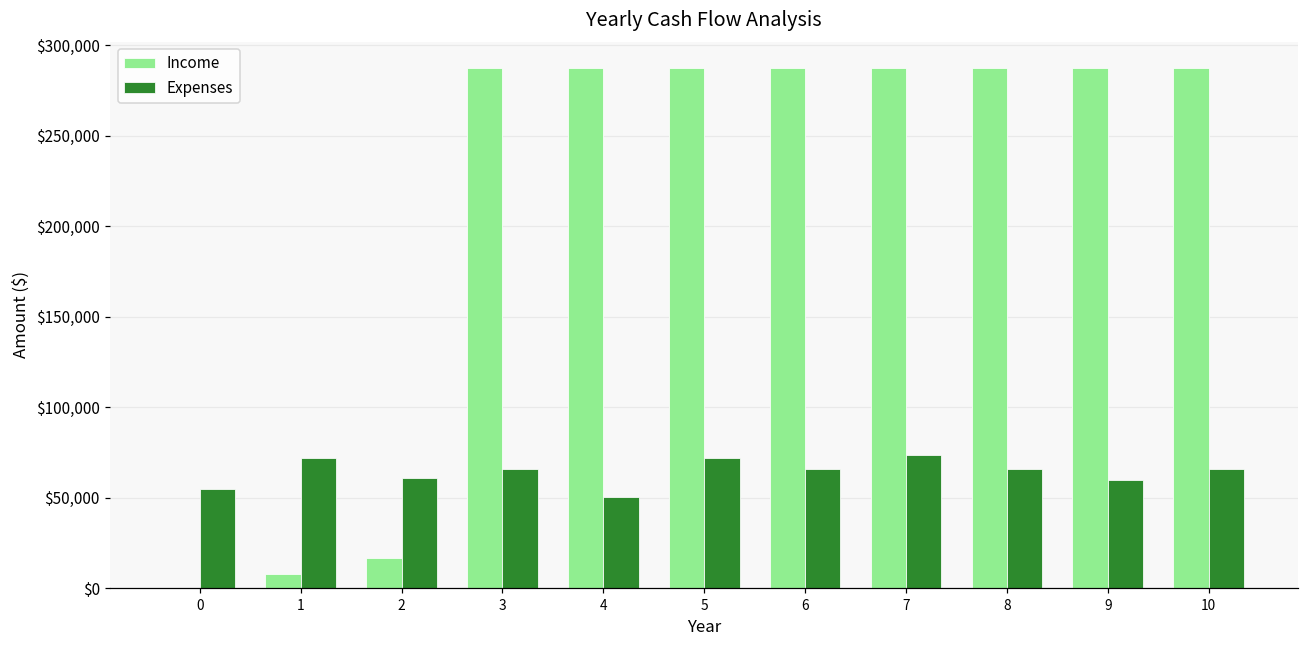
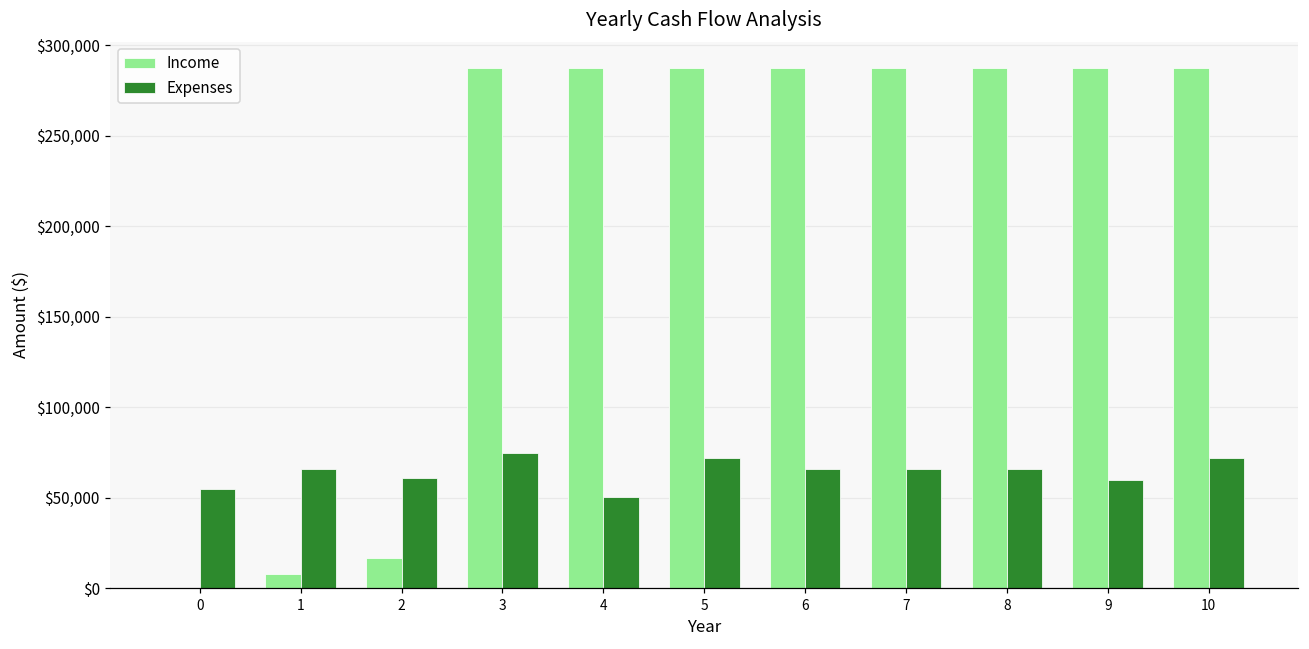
  {
    "Income": {
      "0": "$0",
      "1": "$8,000",
      "2": "$16,000",
      "3": "$288,000",
      "4": "$288,000",
      "5": "$288,000",
      "6": "$288,000",
      "7": "$288,000",
      "8": "$288,000",
      "9": "$288,000",
      "10": "$288,000"
    },
    "Expenses": {
      "0": "$55,000",
-     "1": "$72,000",
+     "1": "$66,000",
      "2": "$61,000",
-     "3": "$66,000",
+     "3": "$75,000",
      "4": "$51,000",
      "5": "$72,000",
      "6": "$66,000",
-     "7": "$73,000",
+     "7": "$66,000",
      "8": "$66,000",
      "9": "$60,000",
-     "10": "$66,000"
+     "10": "$72,000"
    }
  }
